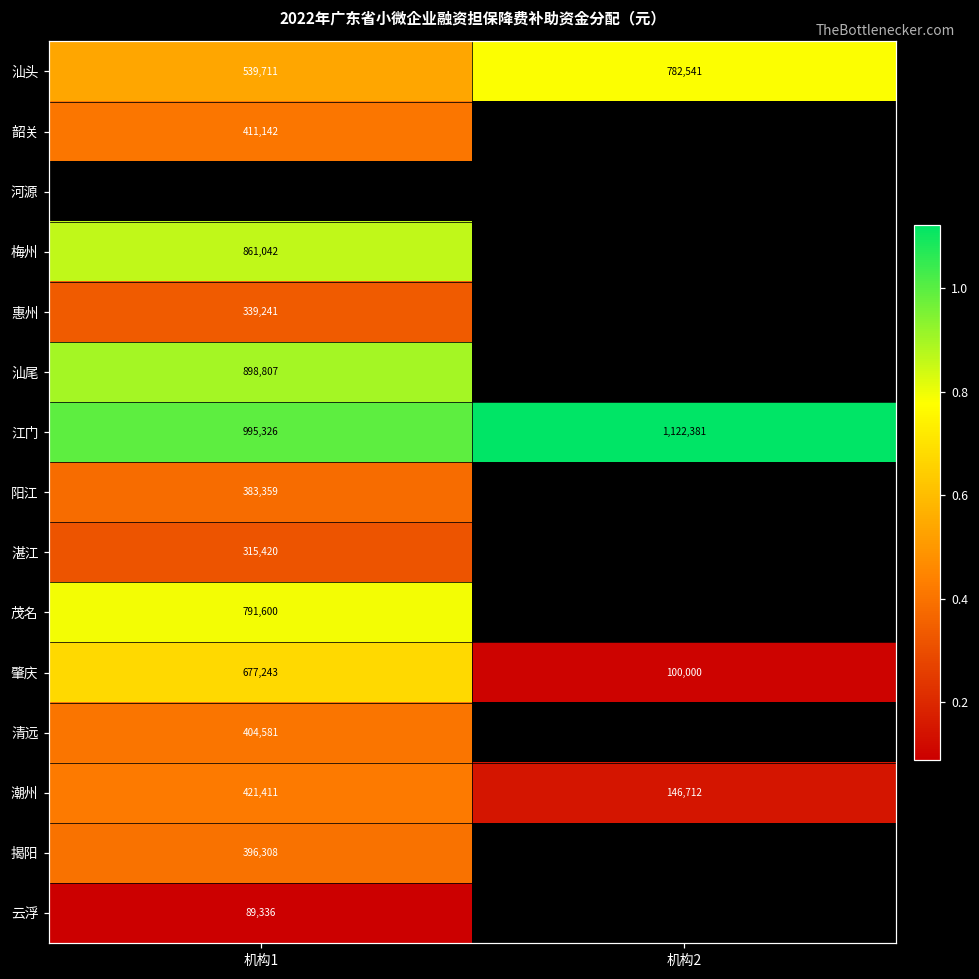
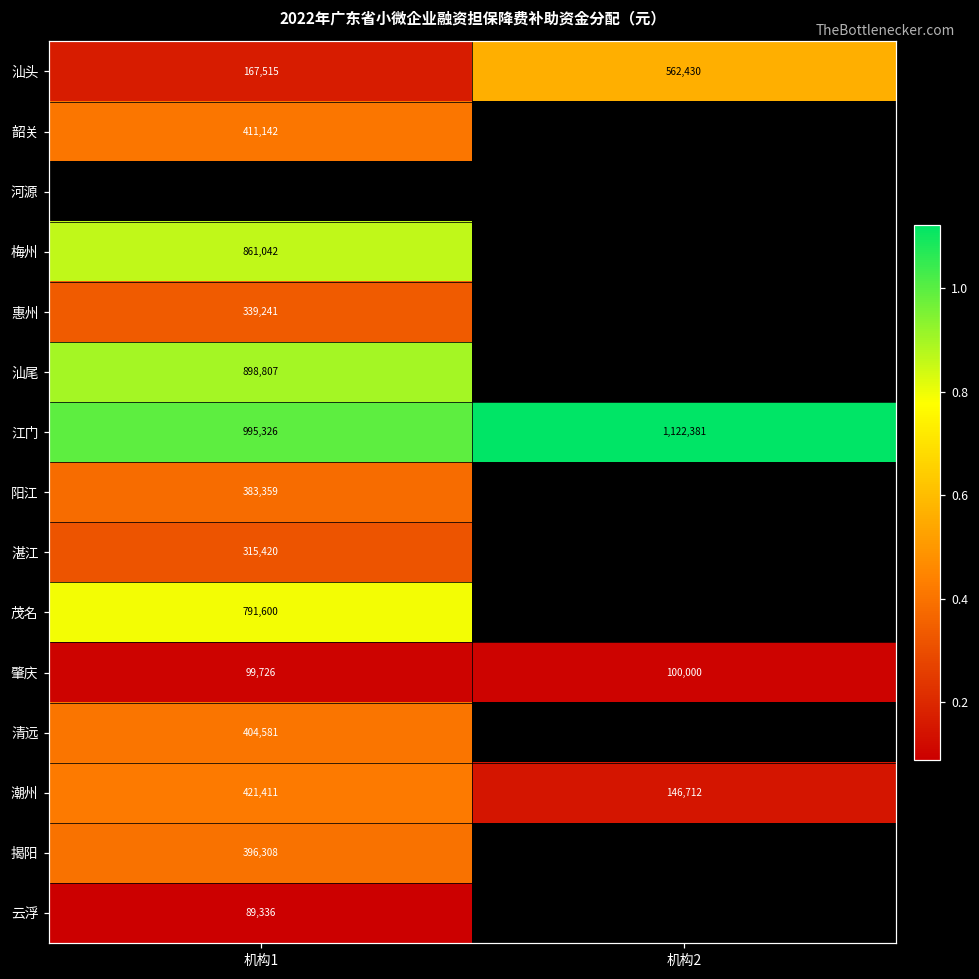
  {
    "汕头": {
-     "机构1": "539,711",
-     "机构2": "782,541"
+     "机构1": "167,515",
+     "机构2": "562,430"
    },
    "韶关": {
      "机构1": "411,142"
    },
    "梅州": {
      "机构1": "861,042"
    },
    "惠州": {
      "机构1": "339,241"
    },
    "汕尾": {
      "机构1": "898,807"
    },
    "江门": {
      "机构1": "995,326",
      "机构2": "1,122,381"
    },
    "阳江": {
      "机构1": "383,359"
    },
    "湛江": {
      "机构1": "315,420"
    },
    "茂名": {
      "机构1": "791,600"
    },
    "肇庆": {
-     "机构1": "677,243",
+     "机构1": "99,726",
      "机构2": "100,000"
    },
    "清远": {
      "机构1": "404,581"
    },
    "潮州": {
      "机构1": "421,411",
      "机构2": "146,712"
    },
    "揭阳": {
      "机构1": "396,308"
    },
    "云浮": {
      "机构1": "89,336"
    }
  }
